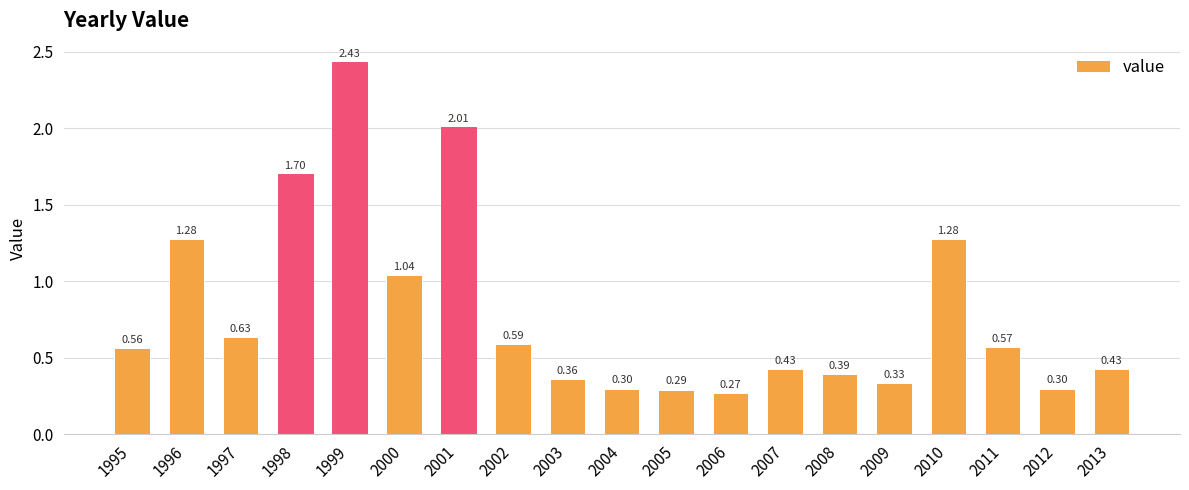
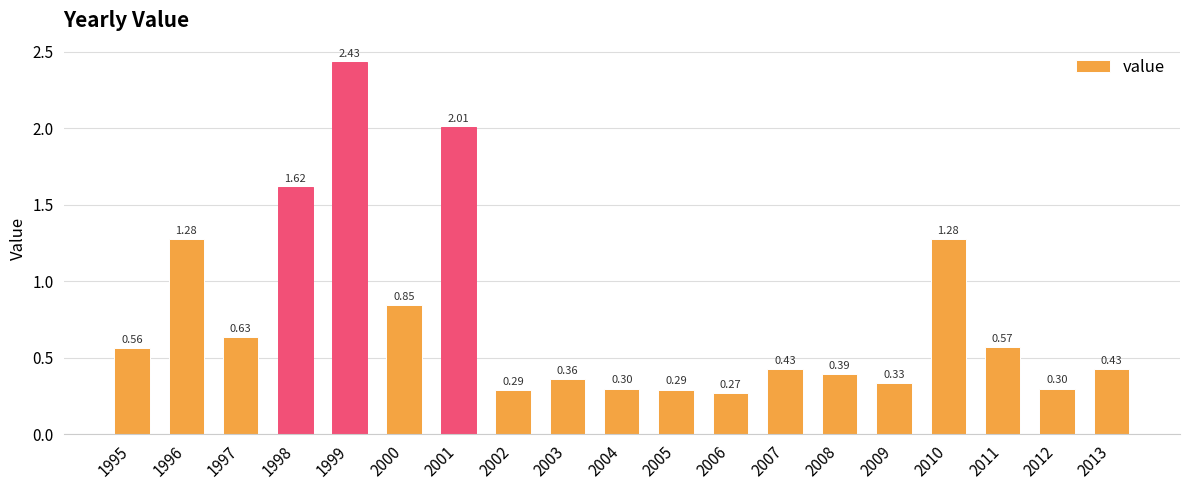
  {
    "1995": 0.56,
    "1996": 1.28,
    "1997": 0.63,
-   "1998": 1.70,
+   "1998": 1.62,
    "1999": 2.43,
-   "2000": 1.04,
+   "2000": 0.85,
    "2001": 2.01,
-   "2002": 0.59,
+   "2002": 0.29,
    "2003": 0.36,
    "2004": 0.30,
    "2005": 0.29,
    "2006": 0.27,
    "2007": 0.43,
    "2008": 0.39,
    "2009": 0.33,
    "2010": 1.28,
    "2011": 0.57,
    "2012": 0.30,
    "2013": 0.43
  }
